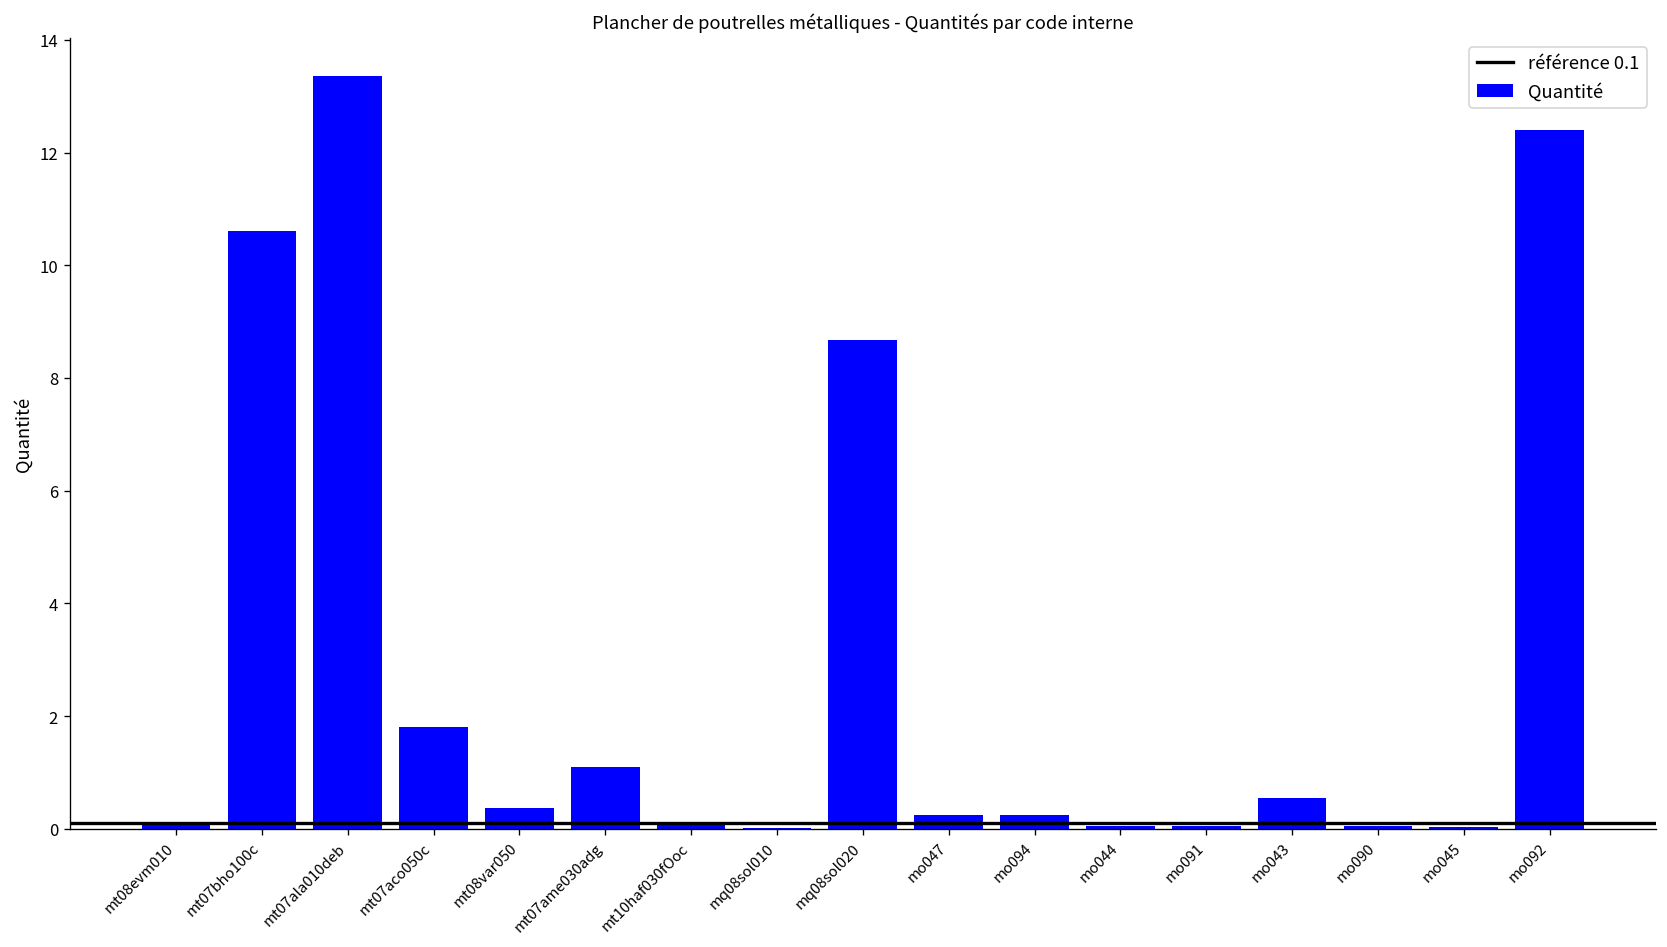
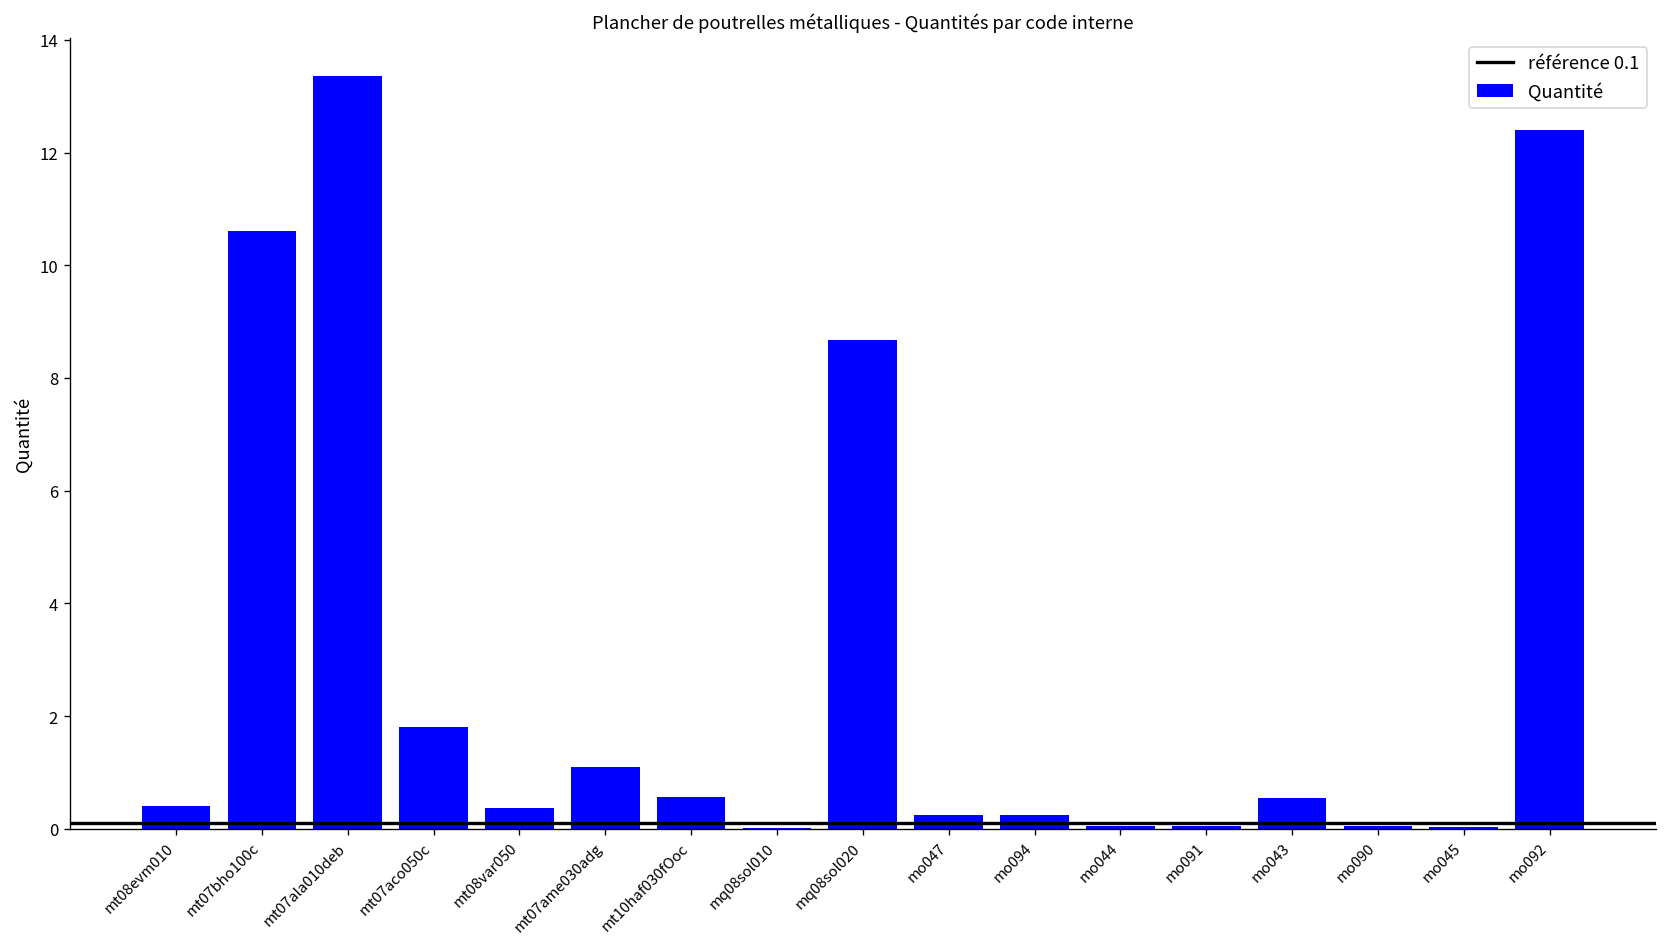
  {
-   "mt08evm010": 0.1,
+   "mt08evm010": 0.4,
    "mt07bho100c": 10.6,
    "mt07ala010deb": 13.4,
    "mt07aco050c": 1.8,
    "mt08var050": 0.4,
    "mt07ame030adg": 1.1,
-   "mt10haf030fOoc": 0.1,
+   "mt10haf030fOoc": 0.6,
    "mq08sol020": 8.7,
    "mo047": 0.3,
    "mo094": 0.3,
    "mo044": 0.1,
    "mo091": 0.1,
    "mo043": 0.5,
    "mo092": 12.4
  }
